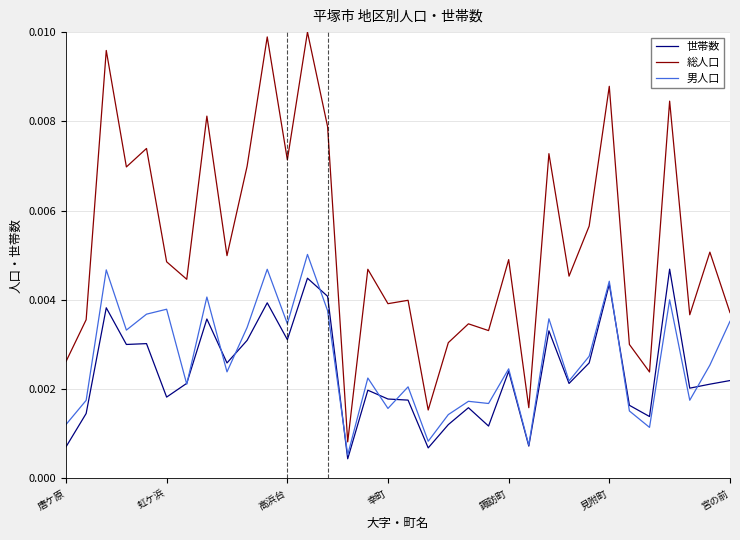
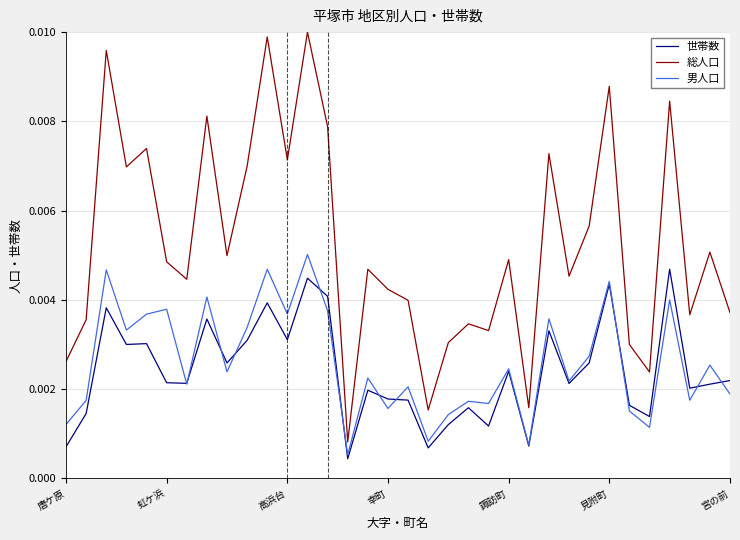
  {
    "世帯数": {
      "唐ケ原": 0.0007,
-     "虹ケ浜": 0.0018,
+     "虹ケ浜": 0.0021,
      "高浜台": 0.0031,
      "幸町": 0.0018,
      "見附町": 0.0044,
      "宮の前": 0.0022
    },
    "総人口": {
      "唐ケ原": 0.0026,
      "虹ケ浜": 0.0049,
      "高浜台": 0.0071,
-     "幸町": 0.0039,
+     "幸町": 0.0042,
      "諏訪町": 0.0049,
      "見附町": 0.0088,
      "宮の前": 0.0037
    },
    "男人口": {
      "唐ケ原": 0.0012,
      "虹ケ浜": 0.0038,
-     "高浜台": 0.0035,
+     "高浜台": 0.0037,
      "幸町": 0.0016,
      "見附町": 0.0044,
-     "宮の前": 0.0035
+     "宮の前": 0.0019
    }
  }
